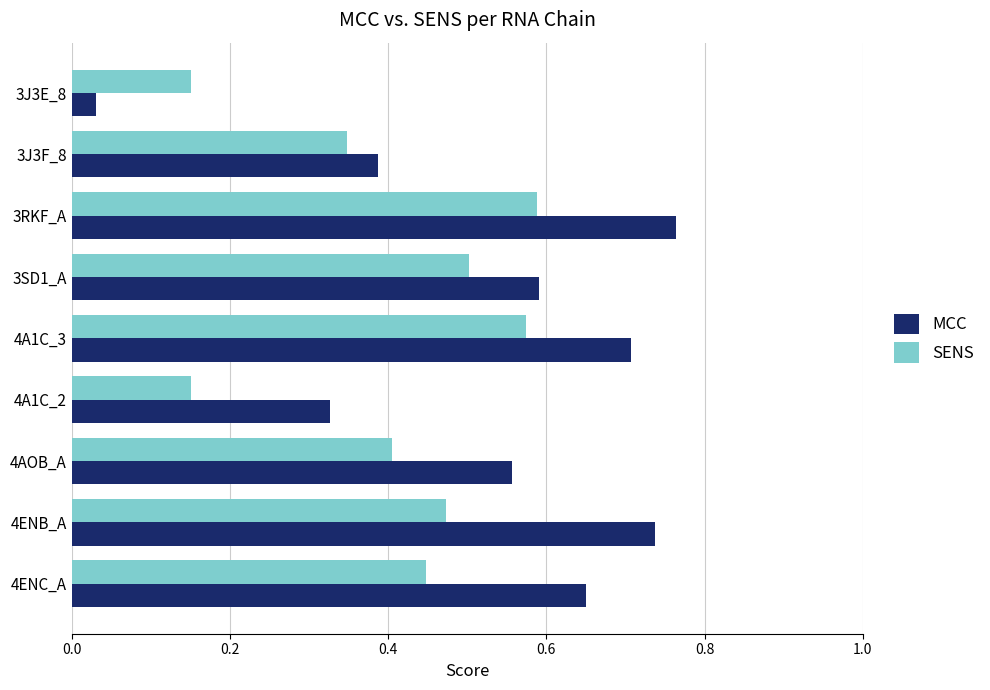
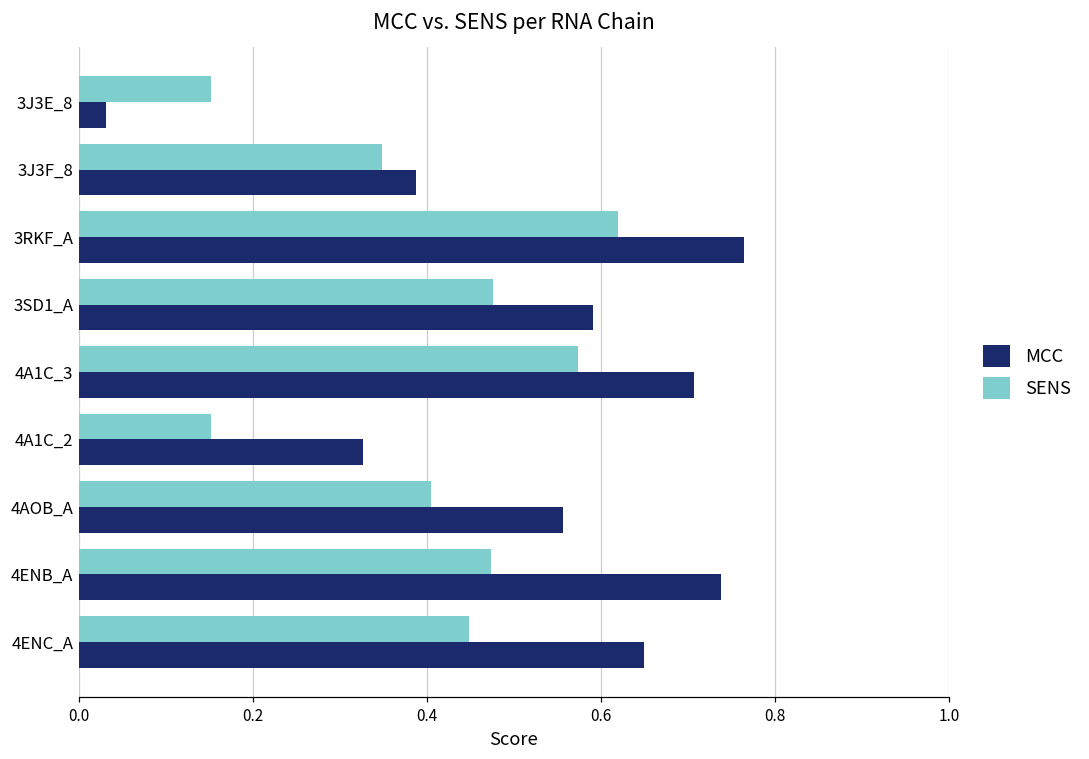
  {
    "MCC": {
      "3J3E_8": 0.03,
      "3J3F_8": 0.39,
      "3RKF_A": 0.76,
      "3SD1_A": 0.59,
      "4A1C_3": 0.71,
      "4A1C_2": 0.33,
      "4AOB_A": 0.56,
      "4ENB_A": 0.74,
      "4ENC_A": 0.65
    },
    "SENS": {
      "3J3E_8": 0.15,
      "3J3F_8": 0.35,
-     "3RKF_A": 0.59,
-     "3SD1_A": 0.50,
+     "3RKF_A": 0.62,
+     "3SD1_A": 0.48,
      "4A1C_3": 0.57,
      "4A1C_2": 0.15,
      "4AOB_A": 0.40,
      "4ENB_A": 0.47,
      "4ENC_A": 0.45
    }
  }
